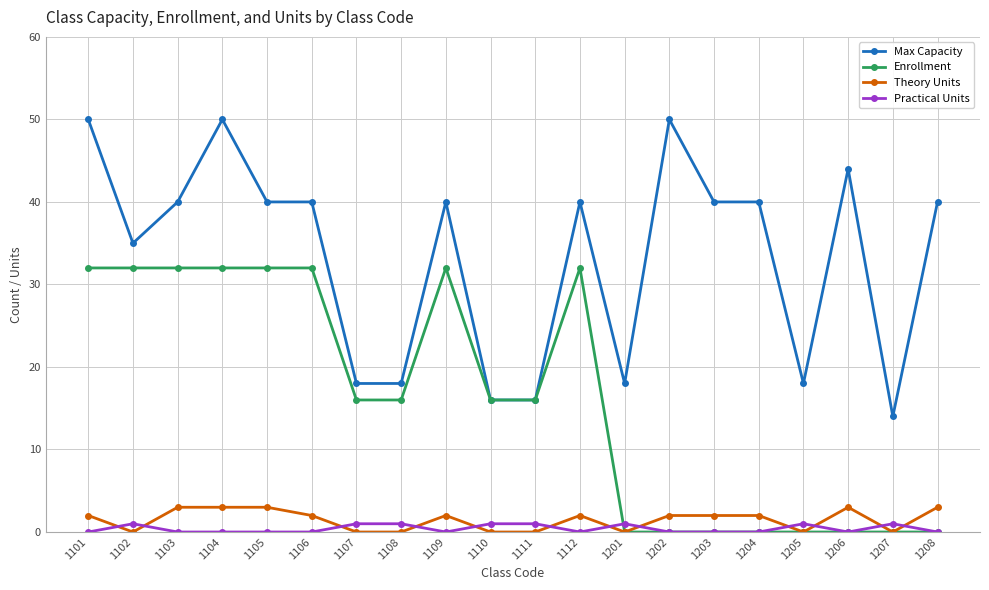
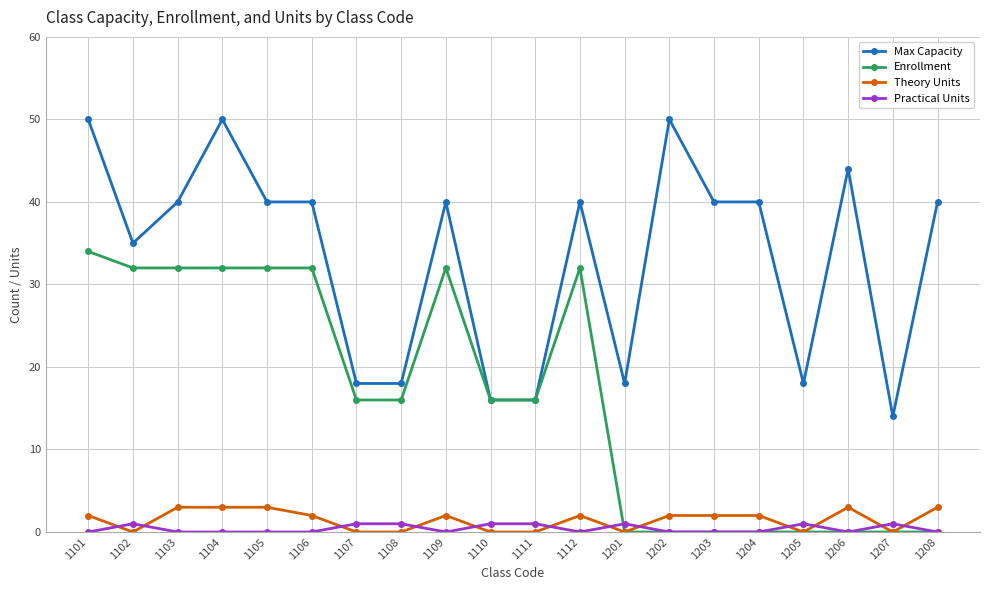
  {
    "Max Capacity": {
      "1101": 50,
      "1102": 35,
      "1103": 40,
      "1104": 50,
      "1105": 40,
      "1106": 40,
      "1107": 18,
      "1108": 18,
      "1109": 40,
      "1112": 40,
      "1201": 18,
      "1202": 50,
      "1203": 40,
      "1204": 40,
      "1205": 18,
      "1206": 44,
      "1207": 14,
      "1208": 40
    },
    "Enrollment": {
-     "1101": 32,
+     "1101": 34,
      "1102": 32,
      "1103": 32,
      "1104": 32,
      "1105": 32,
      "1106": 32,
      "1107": 16,
      "1108": 16,
      "1109": 32,
      "1112": 32
    },
    "Theory Units": {
      "1101": 2,
      "1102": 0,
      "1103": 3,
      "1104": 3,
      "1105": 3,
      "1106": 2,
      "1107": 0,
      "1108": 0,
      "1109": 2,
      "1110": 0,
      "1111": 0,
      "1112": 2,
      "1202": 2,
      "1203": 2,
      "1204": 2,
      "1206": 3,
      "1208": 3
    },
    "Practical Units": {
      "1101": 0,
      "1102": 1,
      "1103": 0,
      "1104": 0,
      "1105": 0,
      "1106": 0,
      "1107": 1,
      "1108": 1,
      "1109": 0,
      "1110": 1,
      "1111": 1,
      "1112": 0,
      "1201": 1,
      "1205": 1,
      "1207": 1
    }
  }
